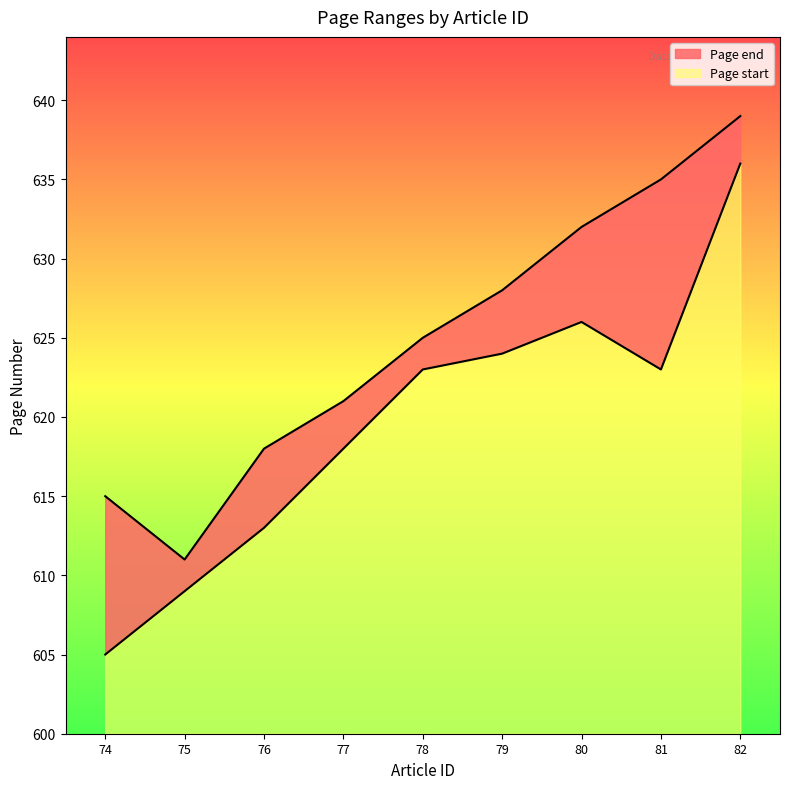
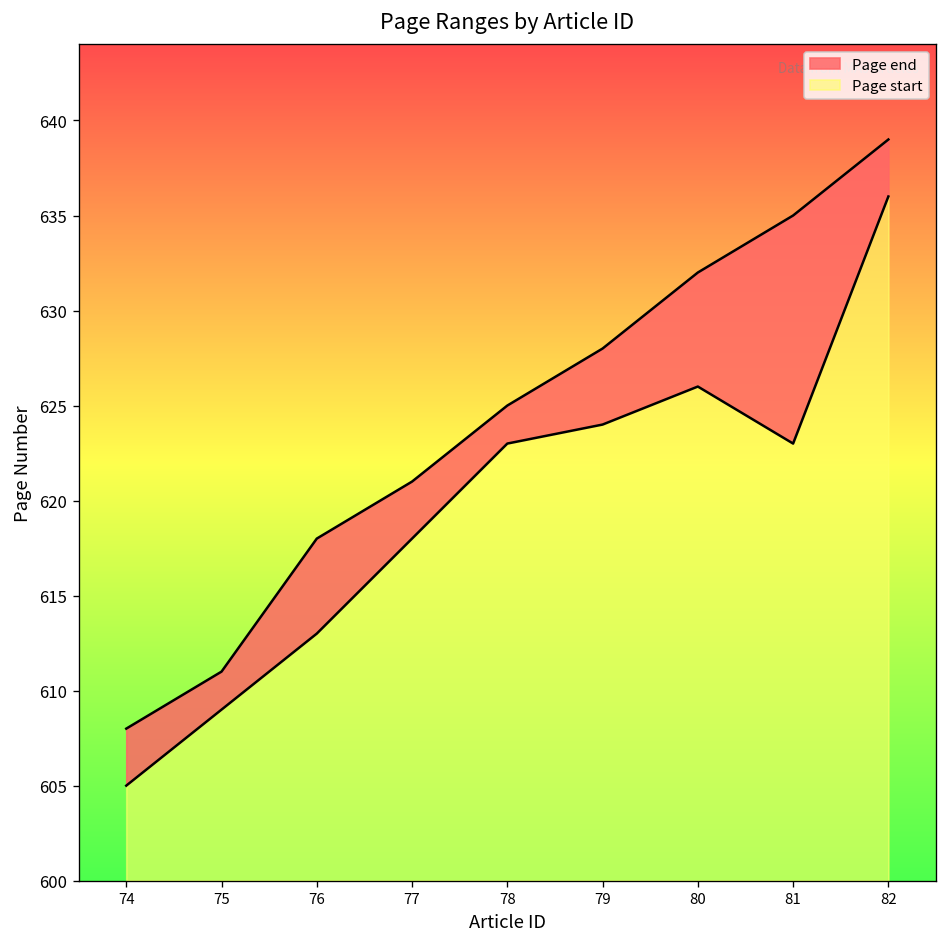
  {
    "Page end": {
-     "74": 615,
+     "74": 608,
      "75": 611,
      "76": 618,
      "77": 621,
      "78": 625,
      "79": 628,
      "80": 632,
      "81": 635,
      "82": 639
    },
    "Page start": {
      "74": 605,
      "75": 609,
      "76": 613,
      "77": 618,
      "78": 623,
      "79": 624,
      "80": 626,
      "81": 623,
      "82": 636
    }
  }
